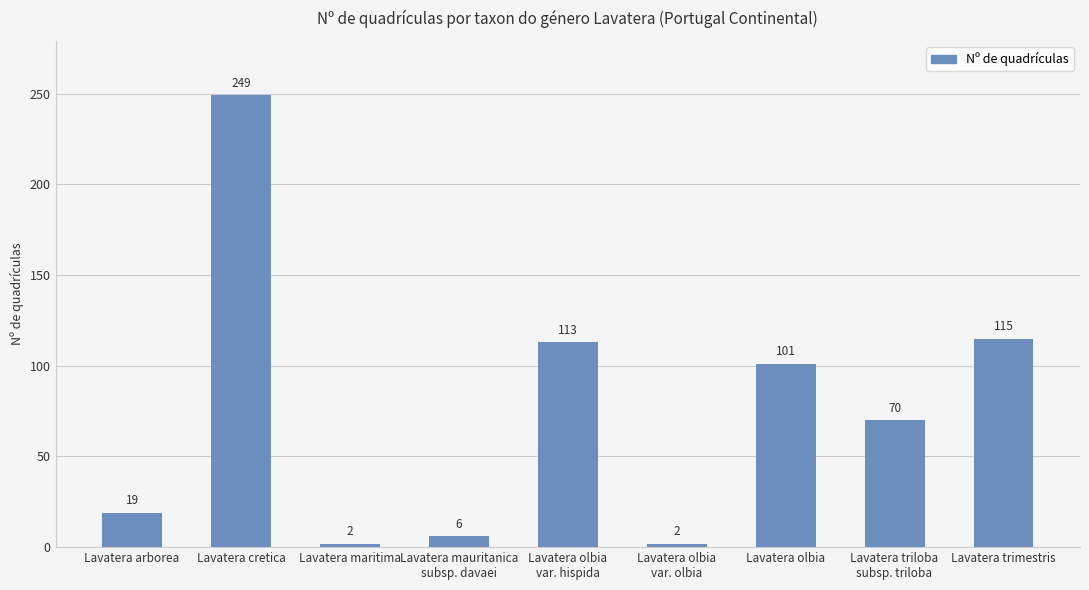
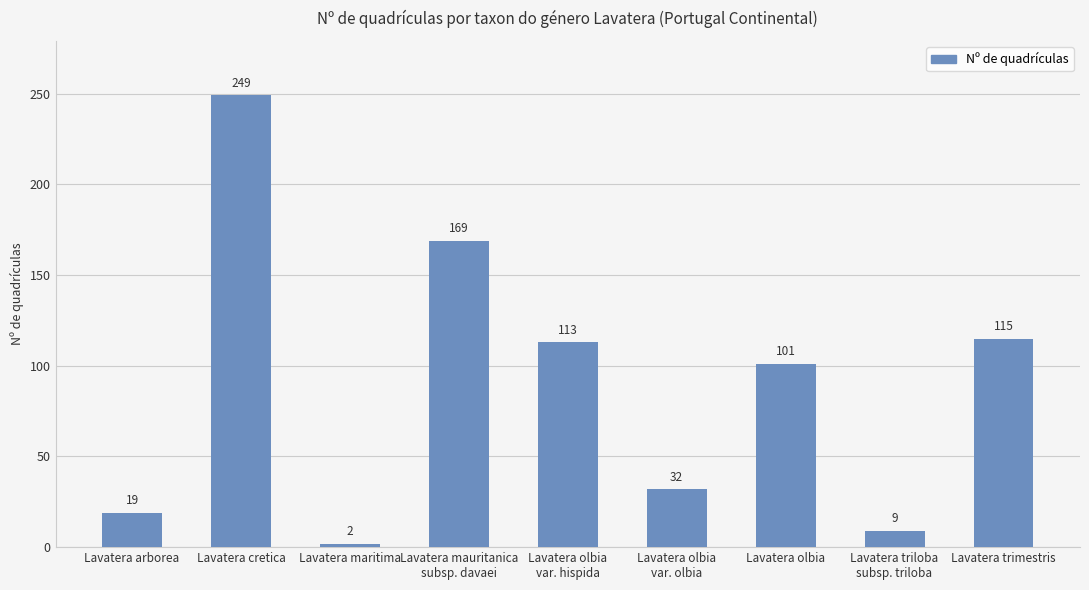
  {
    "Lavatera arborea": 19,
    "Lavatera cretica": 249,
    "Lavatera maritima": 2,
-   "Lavatera mauritanica subsp. davaei": 6,
+   "Lavatera mauritanica subsp. davaei": 169,
    "Lavatera olbia var. hispida": 113,
-   "Lavatera olbia var. olbia": 2,
+   "Lavatera olbia var. olbia": 32,
    "Lavatera olbia": 101,
-   "Lavatera triloba subsp. triloba": 70,
+   "Lavatera triloba subsp. triloba": 9,
    "Lavatera trimestris": 115
  }
